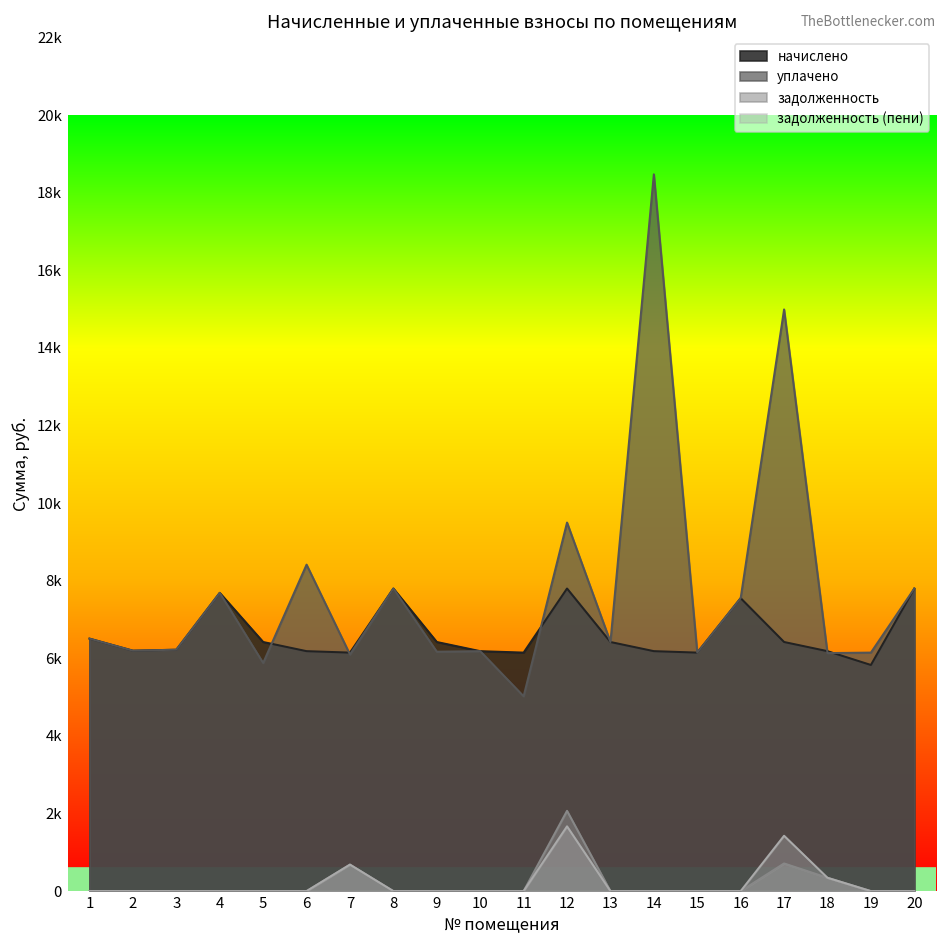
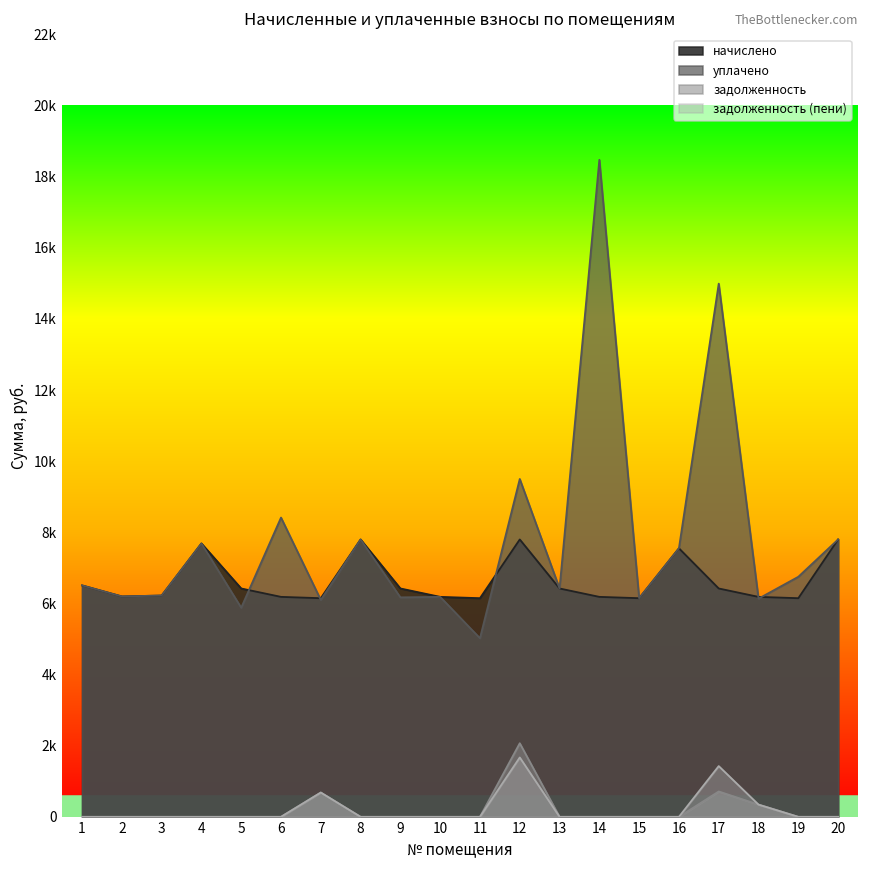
  {
    "начислено": {
      "5": 6400,
      "6": 6200,
      "9": 6400,
      "11": 6100,
      "12": 7800,
      "14": 6200,
      "17": 6400,
-     "19": 5800
+     "19": 6100
    },
    "уплачено": {
      "5": 5900,
      "6": 8400,
      "9": 6200,
      "11": 5000,
      "12": 9500,
      "14": 18500,
      "17": 15000,
-     "19": 6100
+     "19": 6800
    }
  }
